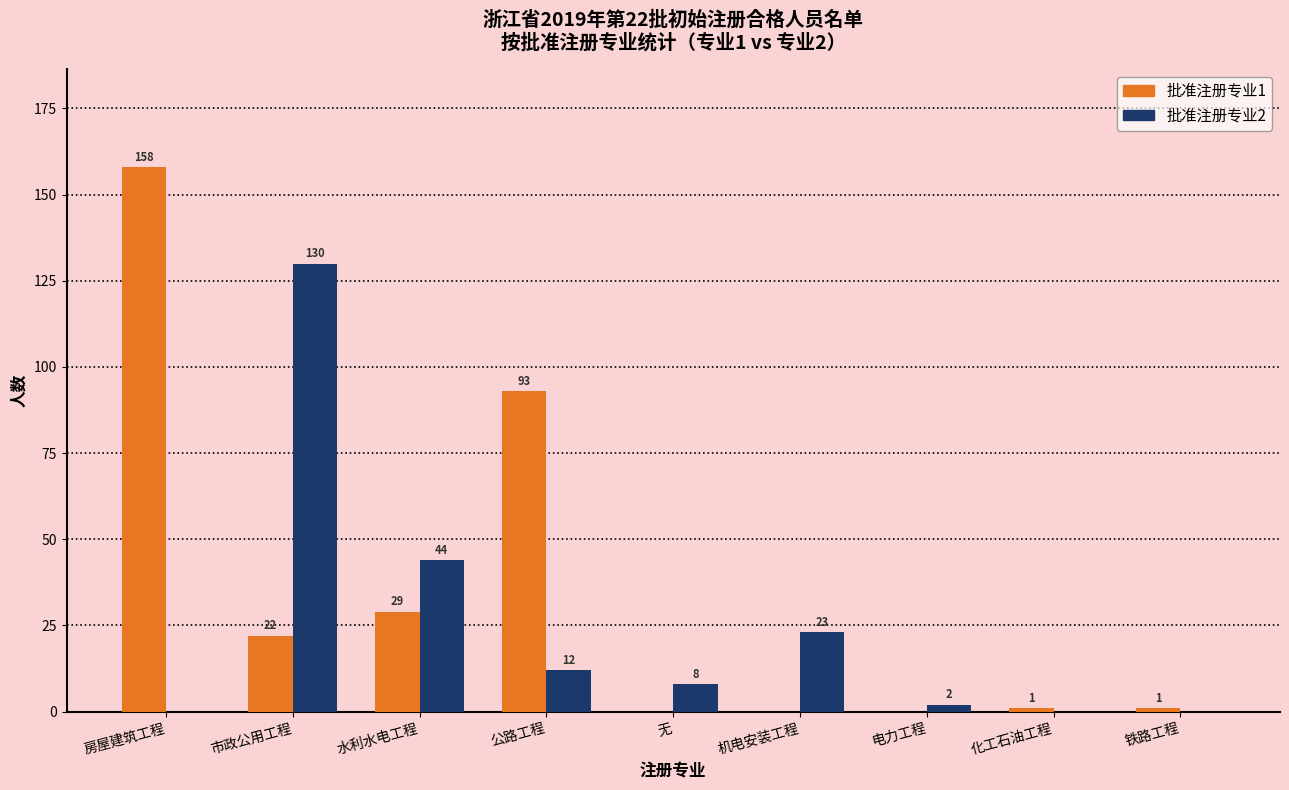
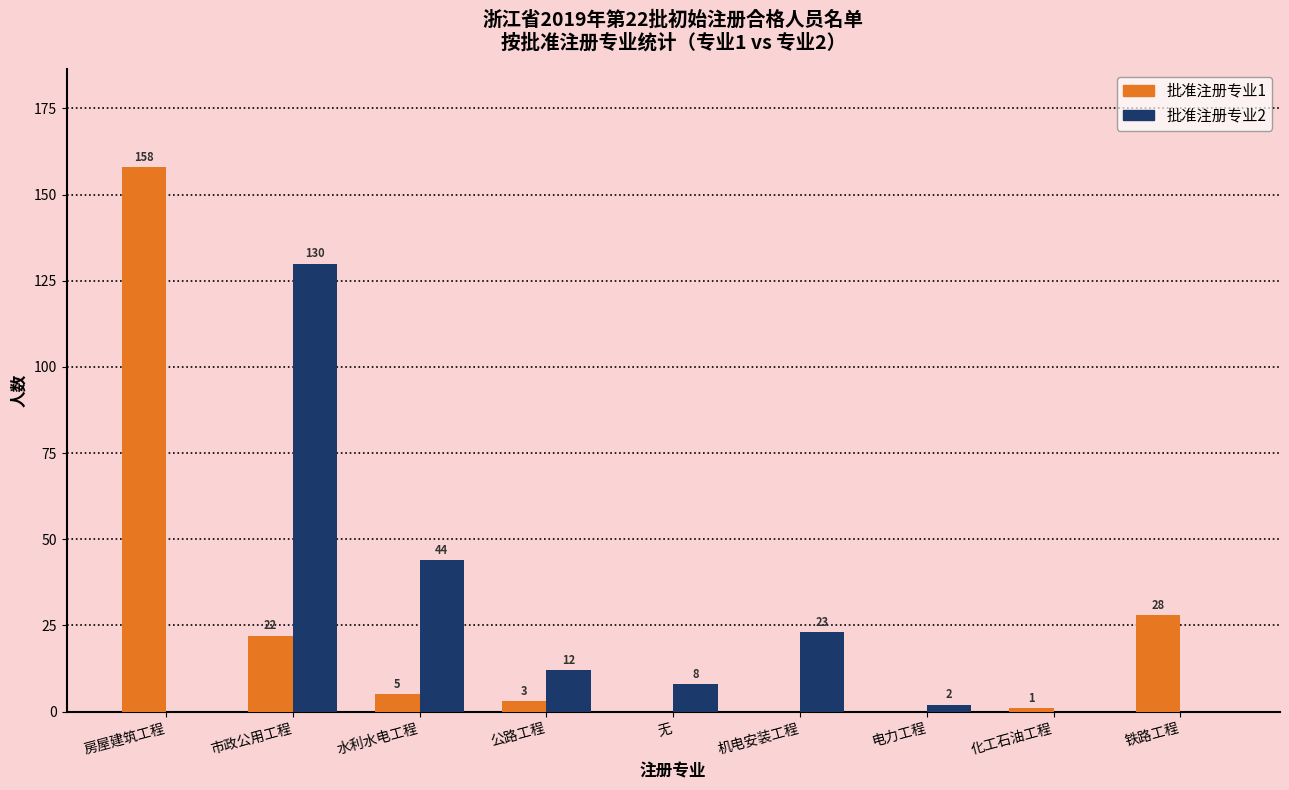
  {
    "批准注册专业1": {
      "房屋建筑工程": 158,
      "市政公用工程": 22,
-     "水利水电工程": 29,
-     "公路工程": 93,
+     "水利水电工程": 5,
+     "公路工程": 3,
      "化工石油工程": 1,
-     "铁路工程": 1
+     "铁路工程": 28
    },
    "批准注册专业2": {
      "市政公用工程": 130,
      "水利水电工程": 44,
      "公路工程": 12,
      "无": 8,
      "机电安装工程": 23,
      "电力工程": 2
    }
  }
